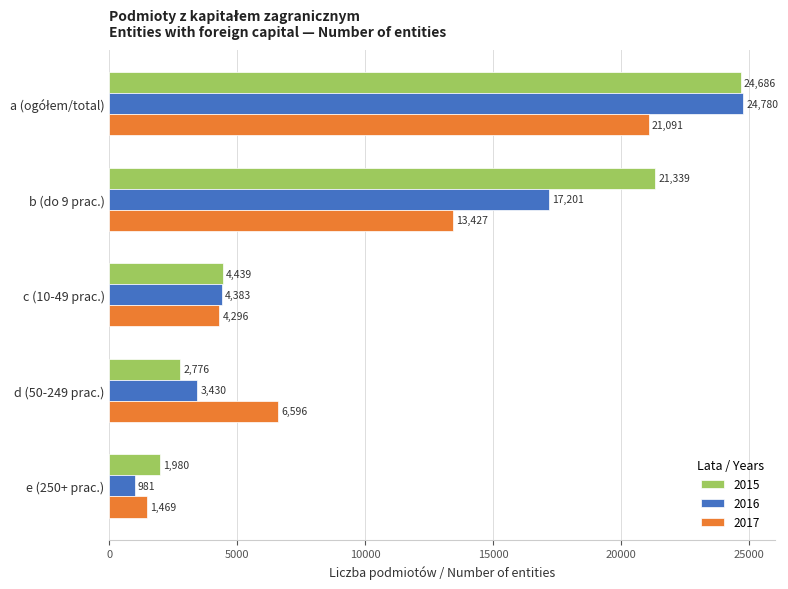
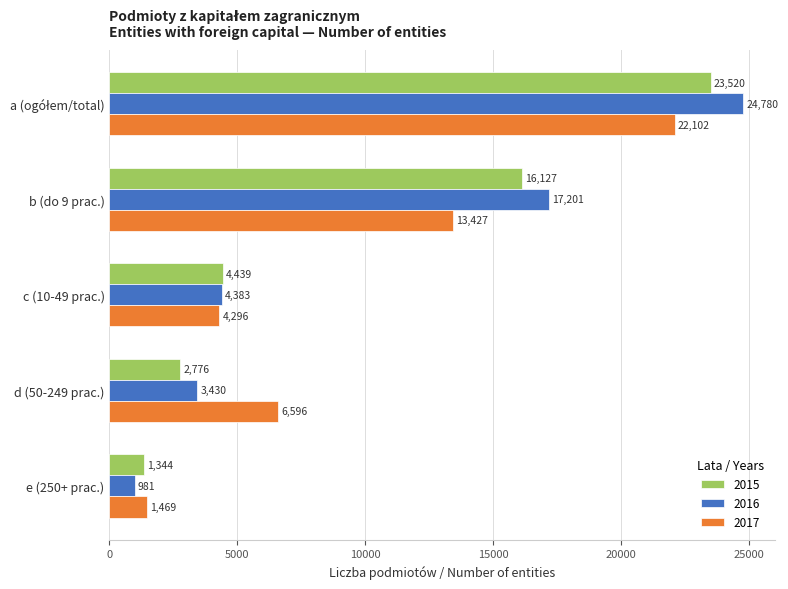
  {
    "2015": {
-     "a (ogółem/total)": "24,686",
-     "b (do 9 prac.)": "21,339",
+     "a (ogółem/total)": "23,520",
+     "b (do 9 prac.)": "16,127",
      "c (10-49 prac.)": "4,439",
      "d (50-249 prac.)": "2,776",
-     "e (250+ prac.)": "1,980"
+     "e (250+ prac.)": "1,344"
    },
    "2016": {
      "a (ogółem/total)": "24,780",
      "b (do 9 prac.)": "17,201",
      "c (10-49 prac.)": "4,383",
      "d (50-249 prac.)": "3,430",
      "e (250+ prac.)": "981"
    },
    "2017": {
-     "a (ogółem/total)": "21,091",
+     "a (ogółem/total)": "22,102",
      "b (do 9 prac.)": "13,427",
      "c (10-49 prac.)": "4,296",
      "d (50-249 prac.)": "6,596",
      "e (250+ prac.)": "1,469"
    }
  }
